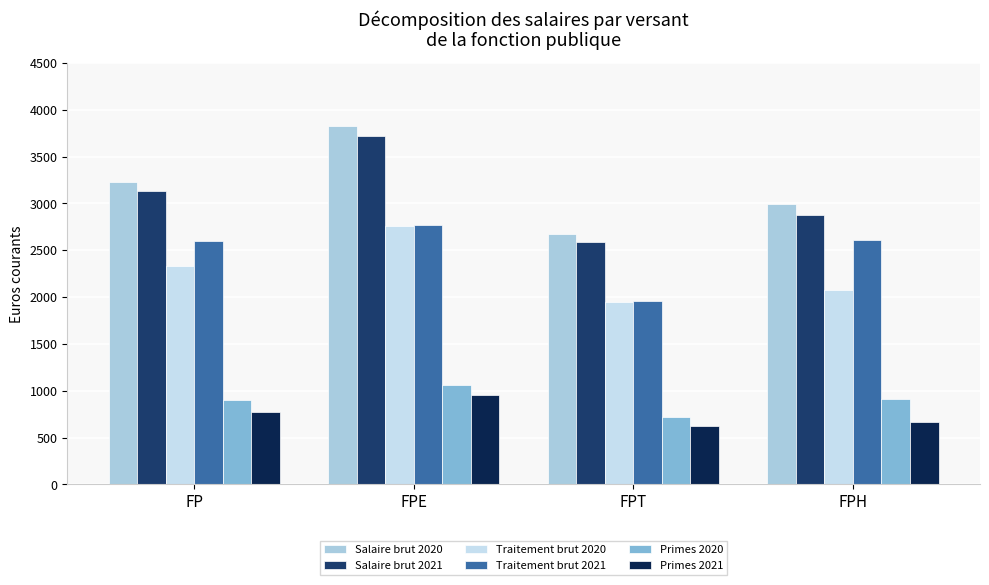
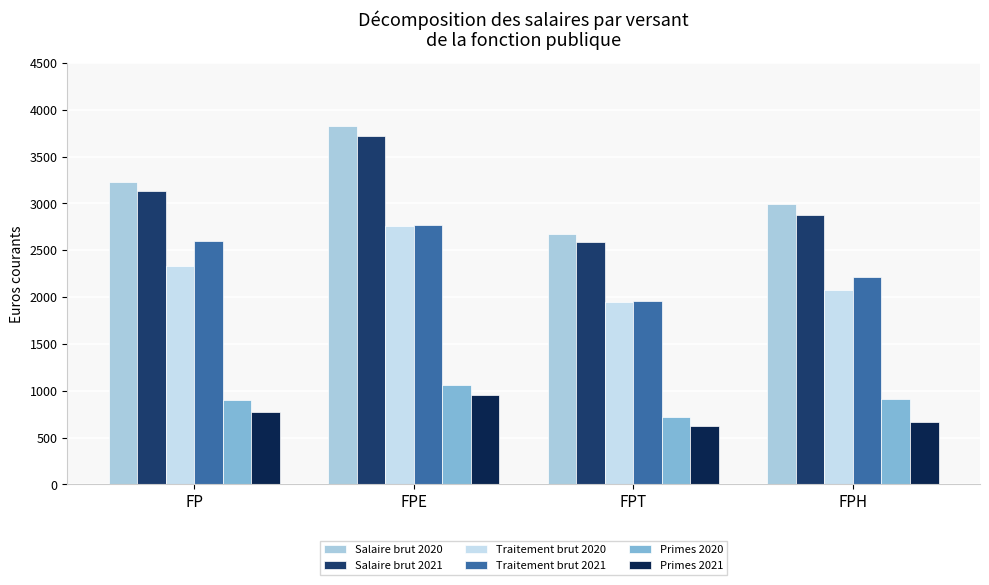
  {
    "Traitement brut 2021": {
      "FP": 2600,
      "FPE": 2800,
      "FPT": 2000,
-     "FPH": 2600
+     "FPH": 2200
    }
  }
